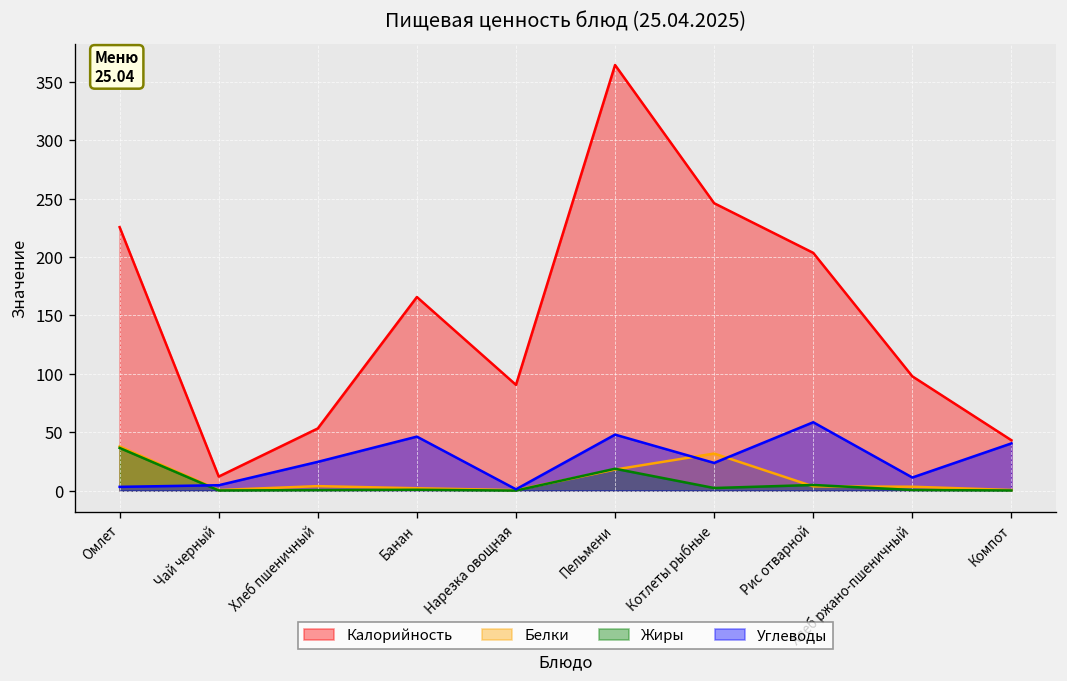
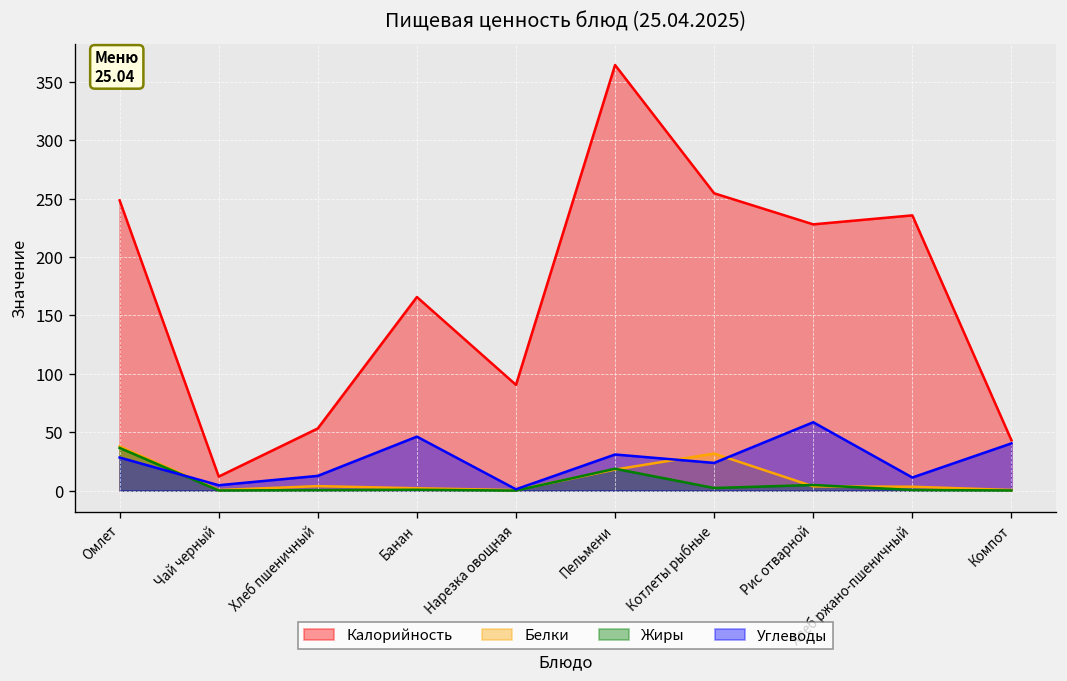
  {
    "Калорийность": {
-     "Омлет": 230,
+     "Омлет": 250,
      "Чай черный": 10,
      "Хлеб пшеничный": 50,
      "Банан": 170,
      "Нарезка овощная": 90,
      "Пельмени": 360,
-     "Котлеты рыбные": 246,
-     "Рис отварной": 200,
-     "Хлеб ржано-пшеничный": 100,
+     "Котлеты рыбные": 255,
+     "Рис отварной": 230,
+     "Хлеб ржано-пшеничный": 240,
      "Компот": 40
    },
    "Белки": {
      "Хлеб пшеничный": 0,
      "Котлеты рыбные": 30,
      "Хлеб ржано-пшеничный": 0
    },
    "Жиры": {
      "Хлеб пшеничный": 0,
      "Котлеты рыбные": 0,
      "Хлеб ржано-пшеничный": 0
    },
    "Углеводы": {
-     "Омлет": 0,
+     "Омлет": 30,
      "Чай черный": 0,
-     "Хлеб пшеничный": 20,
+     "Хлеб пшеничный": 10,
      "Банан": 50,
-     "Пельмени": 50,
+     "Пельмени": 30,
      "Котлеты рыбные": 20,
      "Рис отварной": 60,
      "Хлеб ржано-пшеничный": 10,
      "Компот": 40
    }
  }
